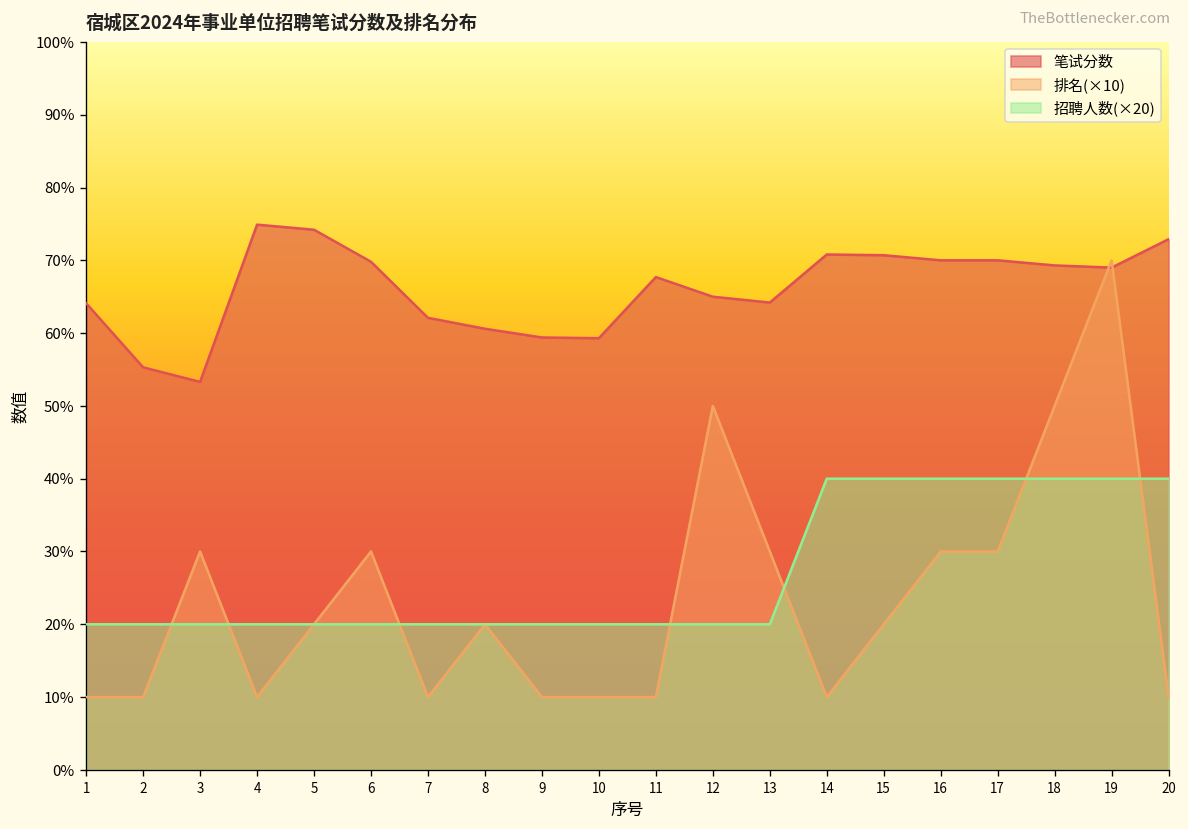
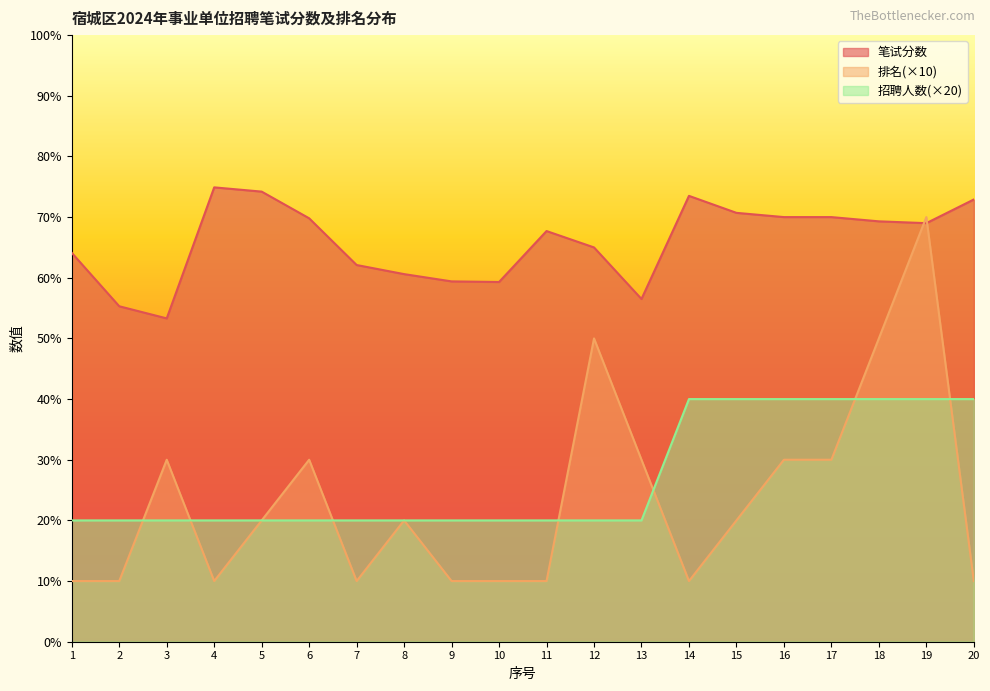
  {
    "笔试分数": {
      "1": "64%",
      "2": "55%",
      "3": "53%",
      "4": "75%",
      "5": "74%",
      "6": "70%",
      "7": "62%",
      "8": "61%",
      "9": "59%",
      "10": "59%",
      "11": "68%",
      "12": "65%",
-     "13": "64%",
-     "14": "71%",
+     "13": "57%",
+     "14": "74%",
      "15": "71%",
      "16": "70%",
      "17": "70%",
      "18": "69%",
      "19": "69%",
      "20": "73%"
    },
    "排名(×10)": {
      "1": "10%",
      "2": "10%",
      "3": "30%",
      "4": "10%",
      "6": "30%",
      "7": "10%",
      "9": "10%",
      "10": "10%",
      "11": "10%",
      "12": "50%",
      "13": "30%",
      "14": "10%",
      "15": "20%",
      "16": "30%",
      "17": "30%",
      "18": "50%",
      "19": "70%",
      "20": "10%"
    },
    "招聘人数(×20)": {
      "1": "20%",
      "2": "20%",
      "3": "20%",
      "4": "20%",
      "6": "20%",
      "7": "20%",
      "9": "20%",
      "10": "20%",
      "11": "20%",
      "12": "20%",
      "13": "20%",
      "14": "40%",
      "15": "40%",
      "16": "40%",
      "17": "40%",
      "18": "40%",
      "19": "40%",
      "20": "40%"
    }
  }
